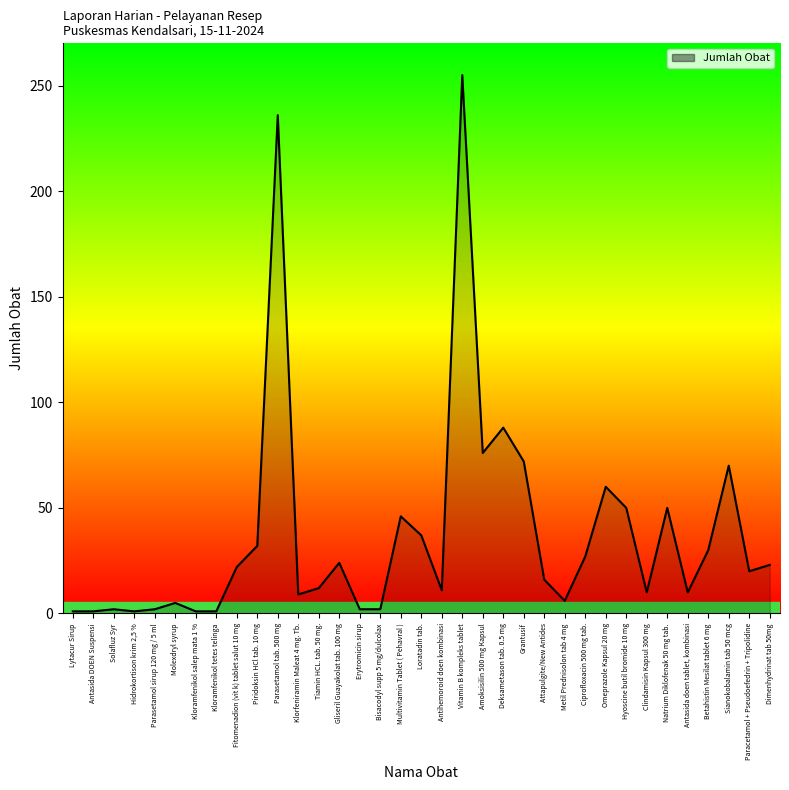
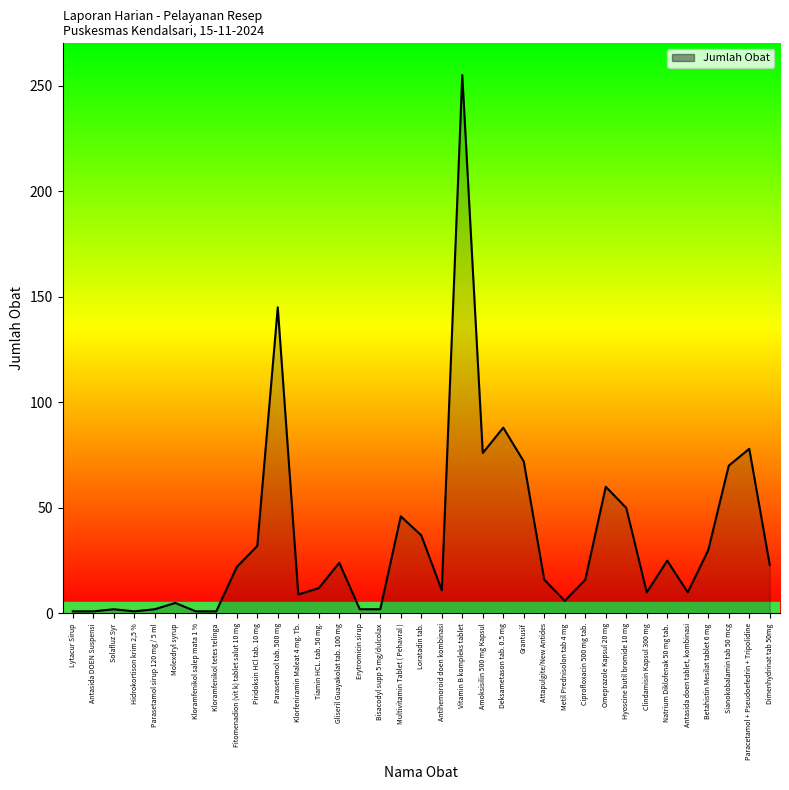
  {
    "Fitomenadion (vit k) tablet salut 10 mg": 22,
    "Piridoksin HCl tab. 10 mg": 32,
-   "Parasetamol tab. 500 mg": 236,
+   "Parasetamol tab. 500 mg": 145,
    "Klorfeniramin Maleat 4 mg. Tb.": 9,
    "Tiamin HCL. tab. 50 mg.": 12,
    "Gliseril Guayakolat tab. 100 mg": 24,
    "Multivitamin Tablet ( Pehavral )": 46,
    "Loratadin tab.": 37,
    "Antihemoroid doen kombinasi": 11,
    "Vitamin B kompleks tablet": 255,
    "Amoksisilin 500 mg Kapsul": 76,
    "Deksametason tab. 0.5 mg": 88,
    "Grantusif": 72,
    "Attapulgite/New Antides": 16,
    "Metil Prednisolon tab 4 mg": 6,
-   "Ciprofloxacin 500 mg tab.": 27,
+   "Ciprofloxacin 500 mg tab.": 16,
    "Omeprazole Kapsul 20 mg": 60,
    "Hyoscine butil bromide 10 mg": 50,
    "Clindamisin Kapsul 300 mg": 10,
-   "Natrium Diklofenak 50 mg tab.": 50,
+   "Natrium Diklofenak 50 mg tab.": 25,
    "Antasida doen tablet, kombinasi": 10,
    "Betahistin Mesilat tablet 6 mg": 30,
    "Sianokobalamin tab 50 mcg": 70,
-   "Paracetamol + Pseudoefedrin + Tripolidine": 20,
+   "Paracetamol + Pseudoefedrin + Tripolidine": 78,
    "Dimenhydrinat tab 50mg": 23
  }
